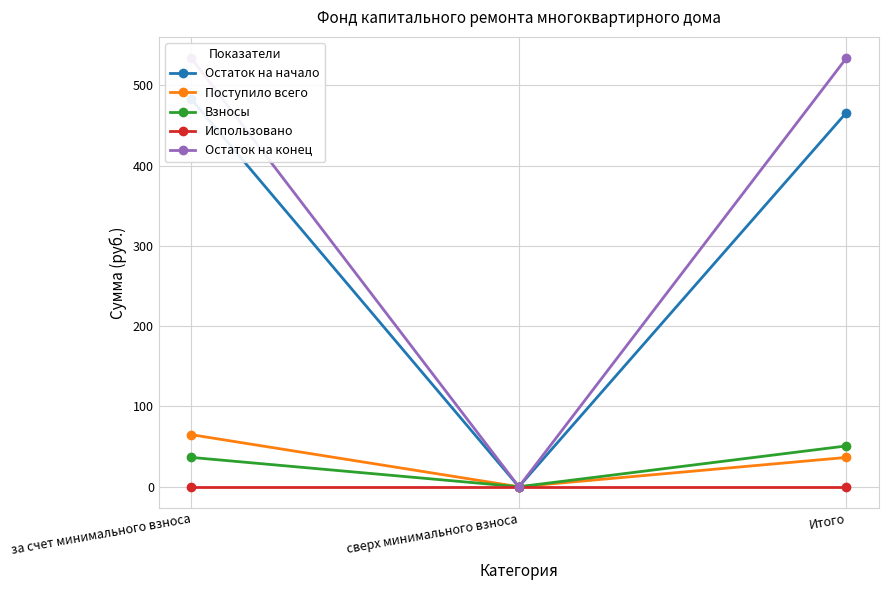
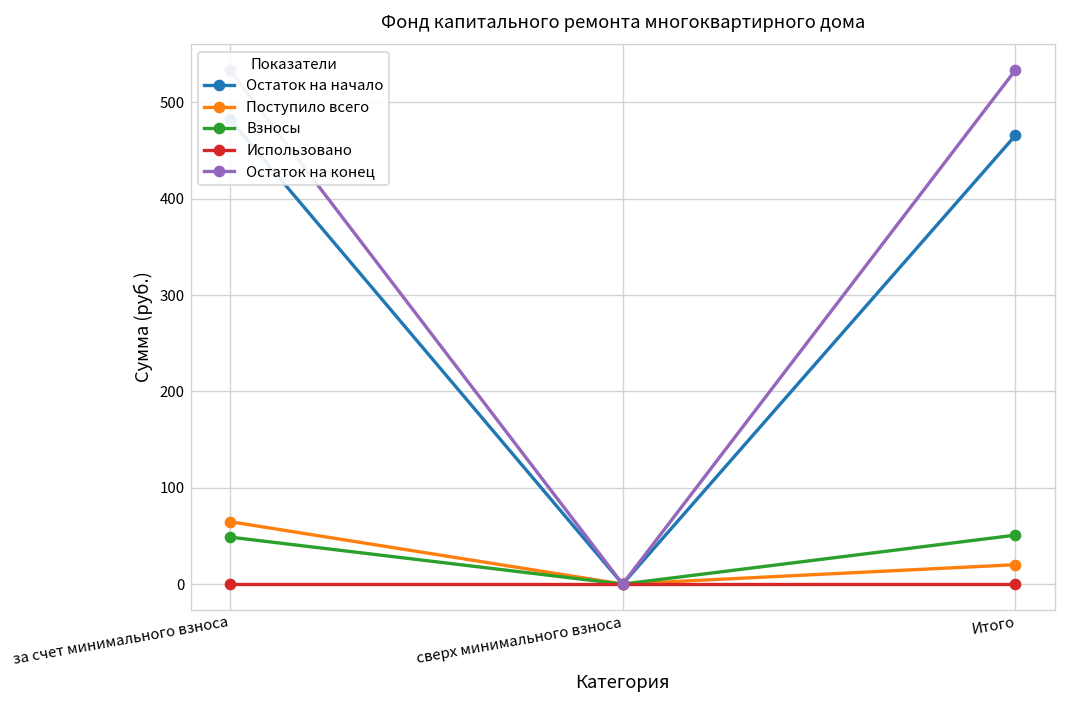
  {
    "Остаток на начало": {
      "Итого": 470
    },
    "Поступило всего": {
      "за счет минимального взноса": 60,
-     "Итого": 40
+     "Итого": 20
    },
    "Взносы": {
-     "за счет минимального взноса": 40,
+     "за счет минимального взноса": 50,
      "Итого": 50
    },
    "Использовано": {
      "за счет минимального взноса": 0,
      "Итого": 0
    },
    "Остаток на конец": {
      "Итого": 530
    }
  }
